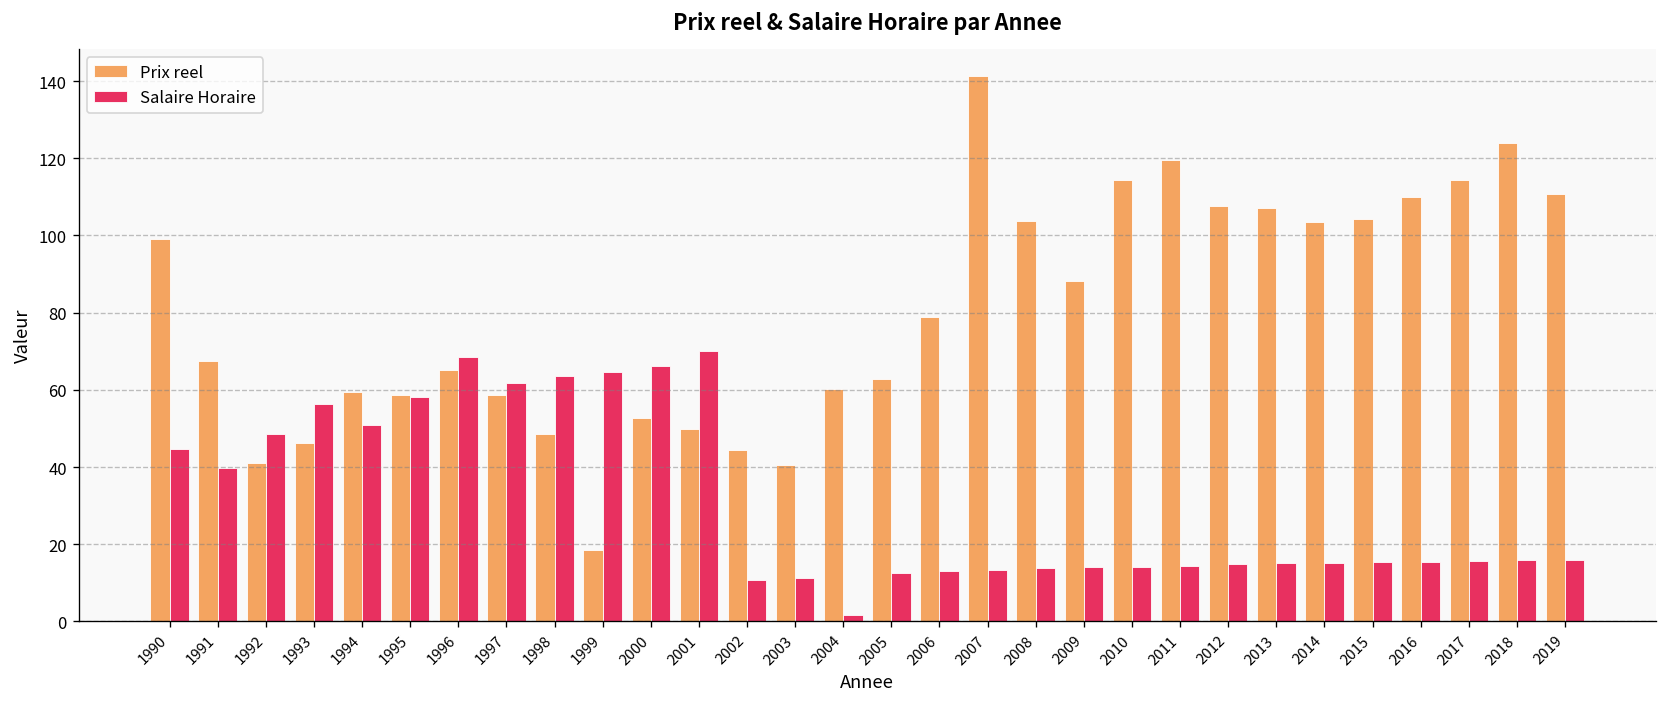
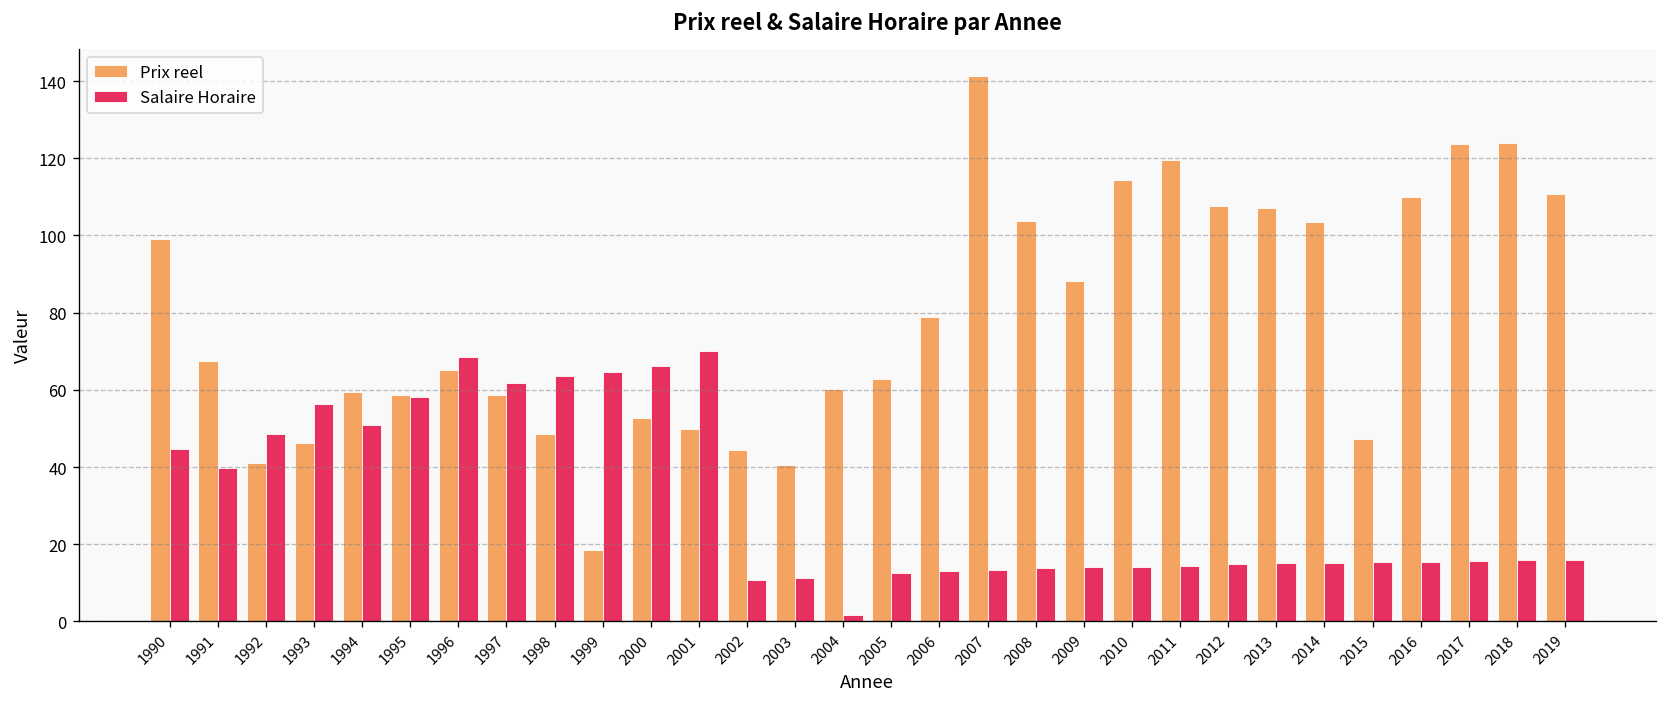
  {
    "Prix reel": {
      "1990": 99,
      "1991": 67,
      "1992": 41,
      "1993": 46,
      "1994": 59,
      "1995": 59,
      "1996": 65,
      "1997": 59,
      "1998": 49,
      "1999": 19,
      "2000": 53,
      "2001": 50,
      "2002": 44,
      "2003": 41,
      "2004": 60,
      "2005": 63,
      "2006": 79,
      "2007": 141,
      "2008": 104,
      "2009": 88,
      "2010": 114,
      "2011": 120,
      "2012": 108,
      "2013": 107,
      "2014": 103,
-     "2015": 104,
+     "2015": 47,
      "2016": 110,
-     "2017": 114,
+     "2017": 124,
      "2018": 124,
      "2019": 111
    },
    "Salaire Horaire": {
      "1990": 45,
      "1991": 40,
      "1992": 49,
      "1993": 56,
      "1994": 51,
      "1995": 58,
      "1996": 68,
      "1997": 62,
      "1998": 64,
      "1999": 65,
      "2000": 66,
      "2001": 70,
      "2002": 11,
      "2003": 11,
      "2004": 2,
      "2005": 13,
      "2006": 13,
      "2007": 13,
      "2008": 14,
      "2009": 14,
      "2010": 14,
      "2011": 14,
      "2012": 15,
      "2013": 15,
      "2014": 15,
      "2015": 15,
      "2016": 15,
      "2017": 16,
      "2018": 16,
      "2019": 16
    }
  }
